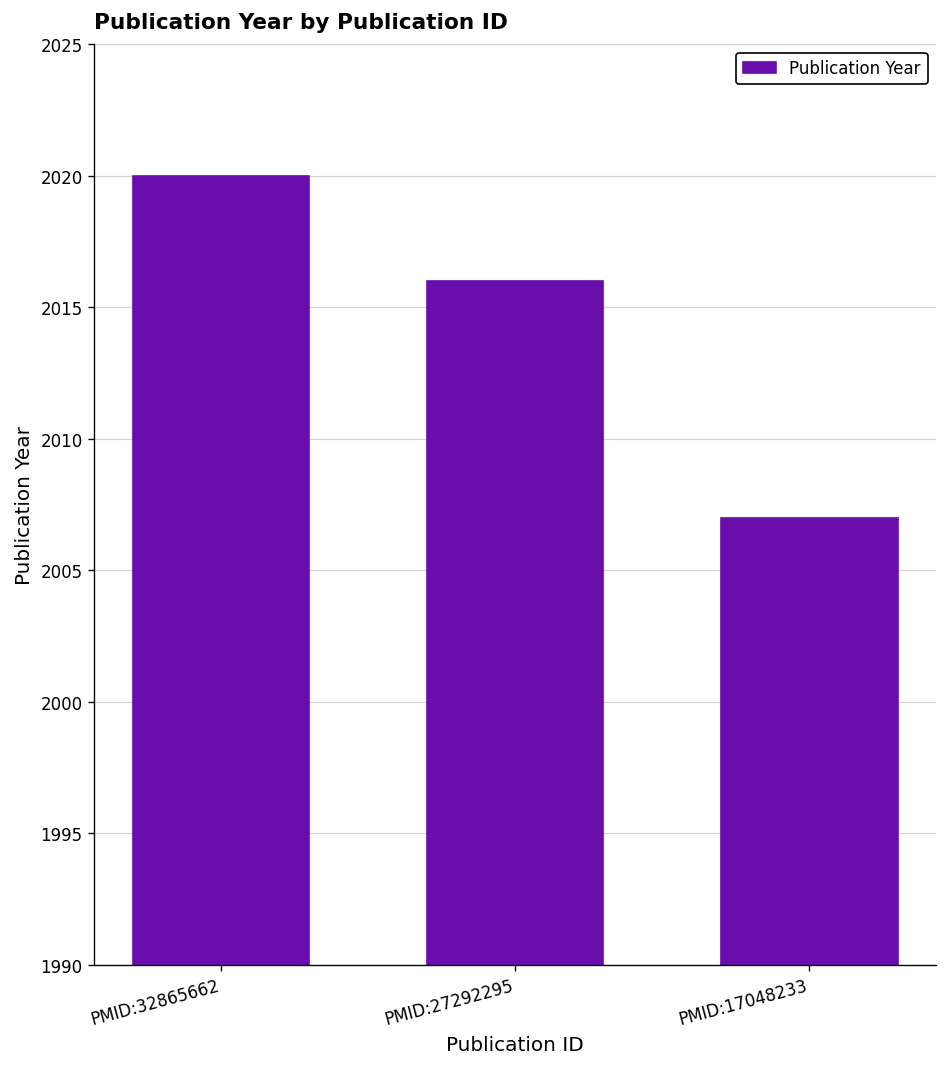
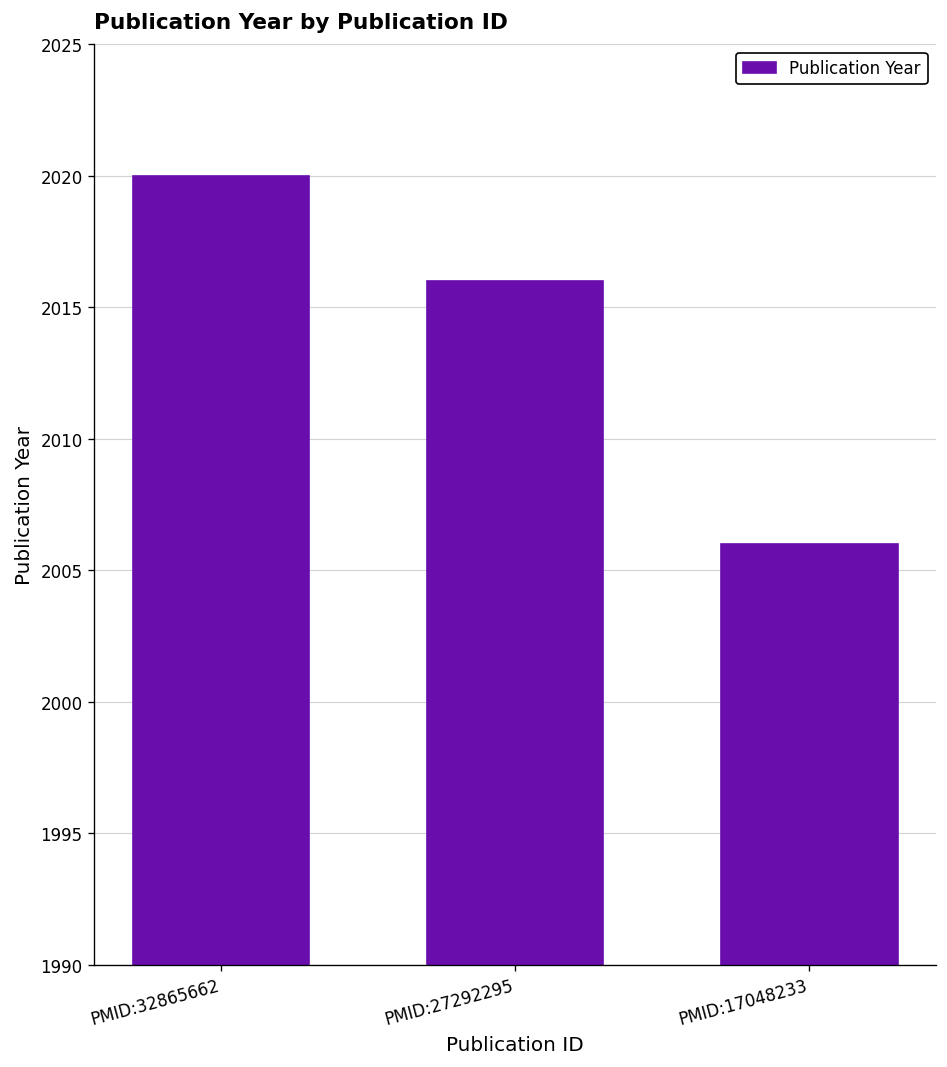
  {
    "PMID:32865662": 2020,
    "PMID:27292295": 2016,
-   "PMID:17048233": 2007
+   "PMID:17048233": 2006
  }
